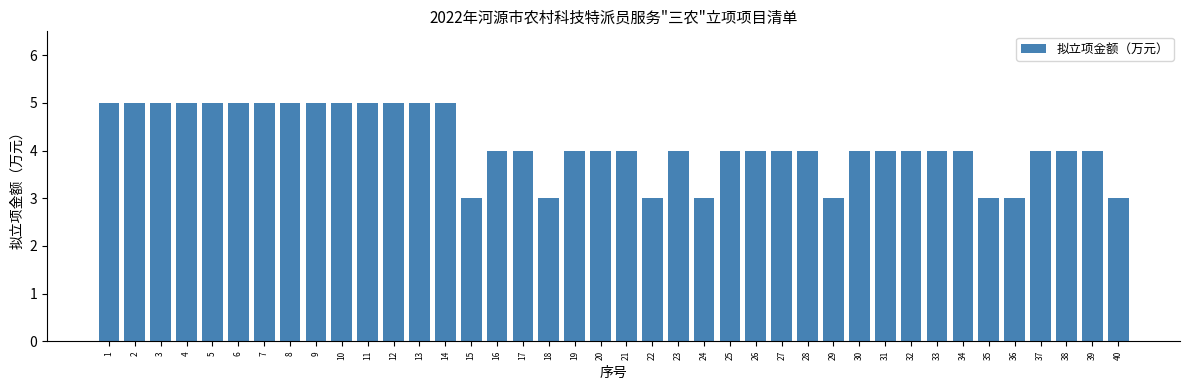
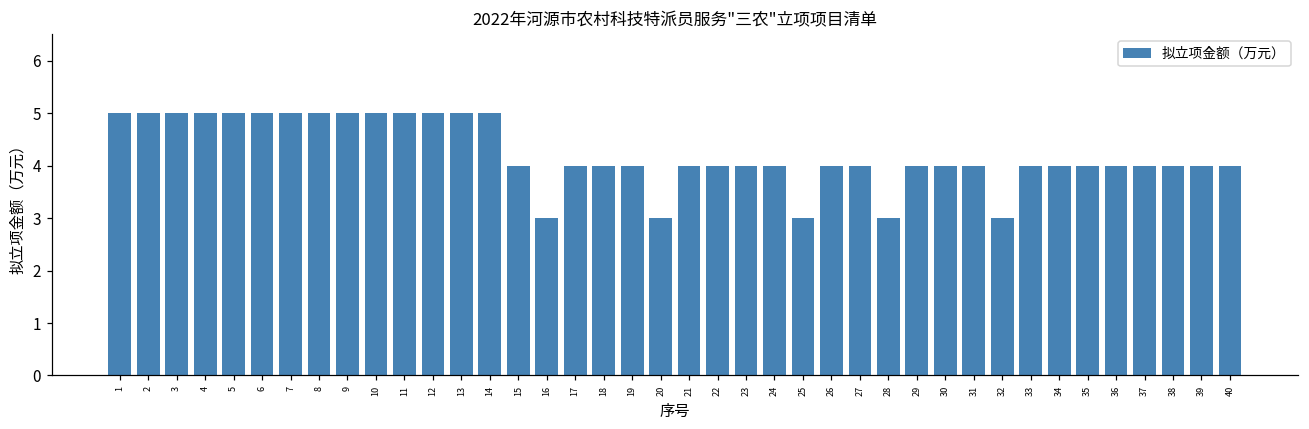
  {
    "1": 5,
    "2": 5,
    "3": 5,
    "4": 5,
    "5": 5,
    "6": 5,
    "7": 5,
    "8": 5,
    "9": 5,
    "10": 5,
    "11": 5,
    "12": 5,
    "13": 5,
    "14": 5,
-   "15": 3,
-   "16": 4,
+   "15": 4,
+   "16": 3,
    "17": 4,
-   "18": 3,
+   "18": 4,
    "19": 4,
-   "20": 4,
+   "20": 3,
    "21": 4,
-   "22": 3,
+   "22": 4,
    "23": 4,
-   "24": 3,
-   "25": 4,
+   "24": 4,
+   "25": 3,
    "26": 4,
    "27": 4,
-   "28": 4,
-   "29": 3,
+   "28": 3,
+   "29": 4,
    "30": 4,
    "31": 4,
-   "32": 4,
+   "32": 3,
    "33": 4,
    "34": 4,
-   "35": 3,
-   "36": 3,
+   "35": 4,
+   "36": 4,
    "37": 4,
    "38": 4,
    "39": 4,
-   "40": 3
+   "40": 4
  }
